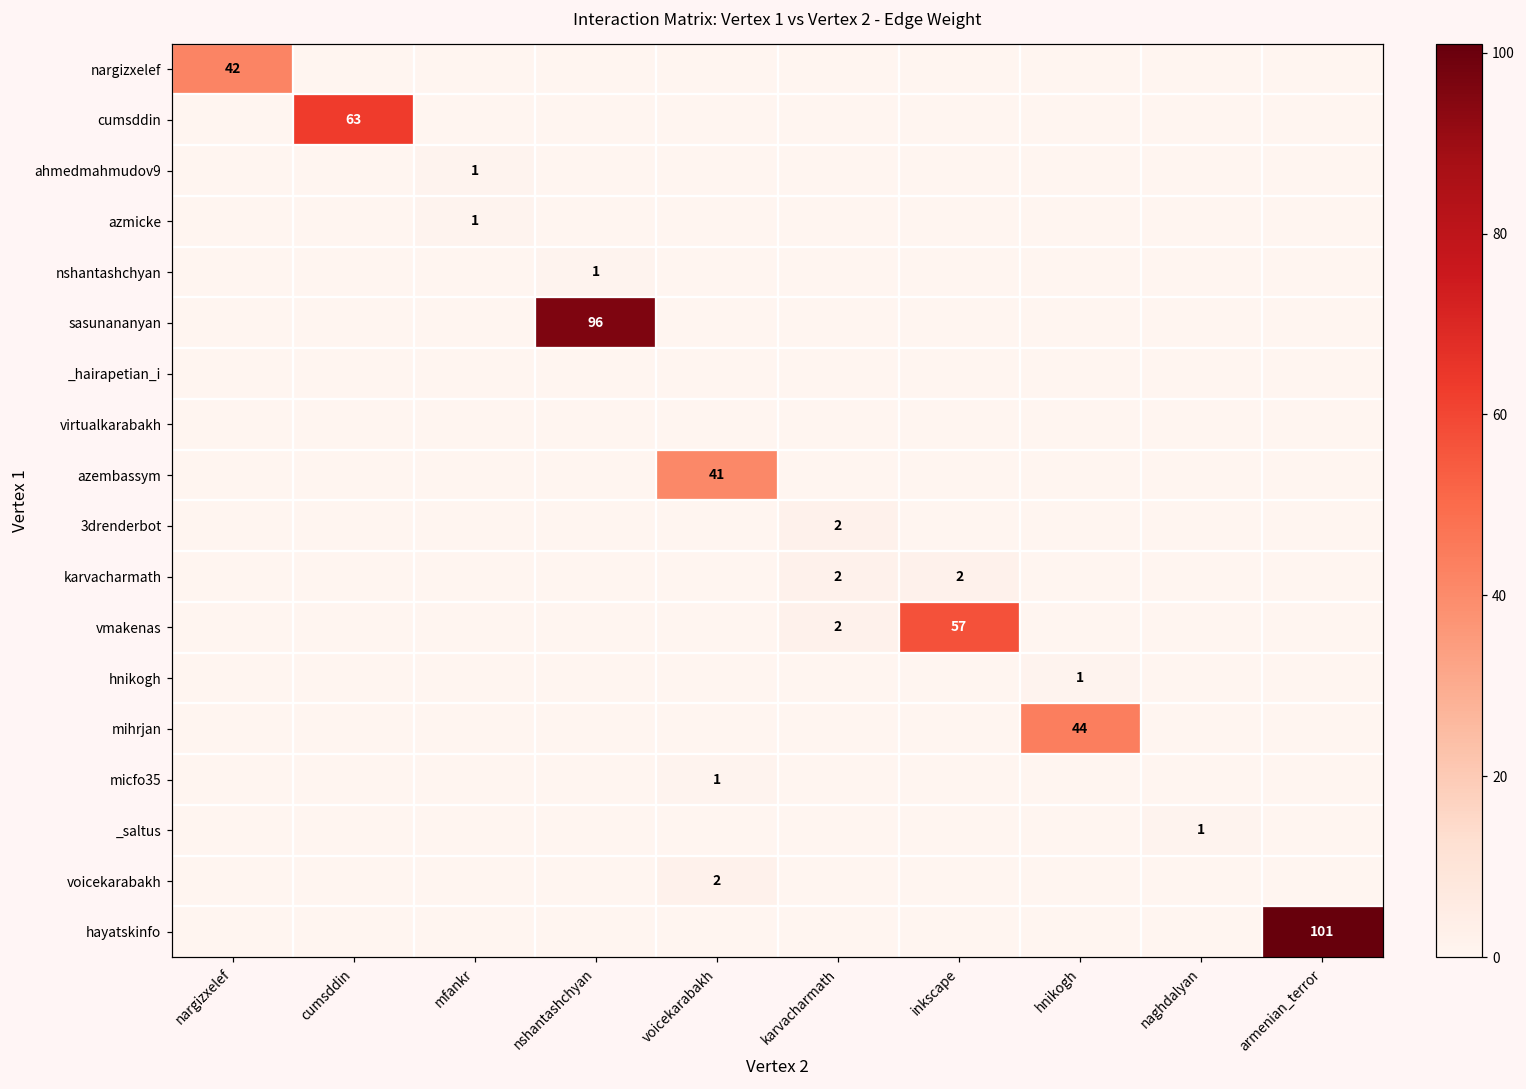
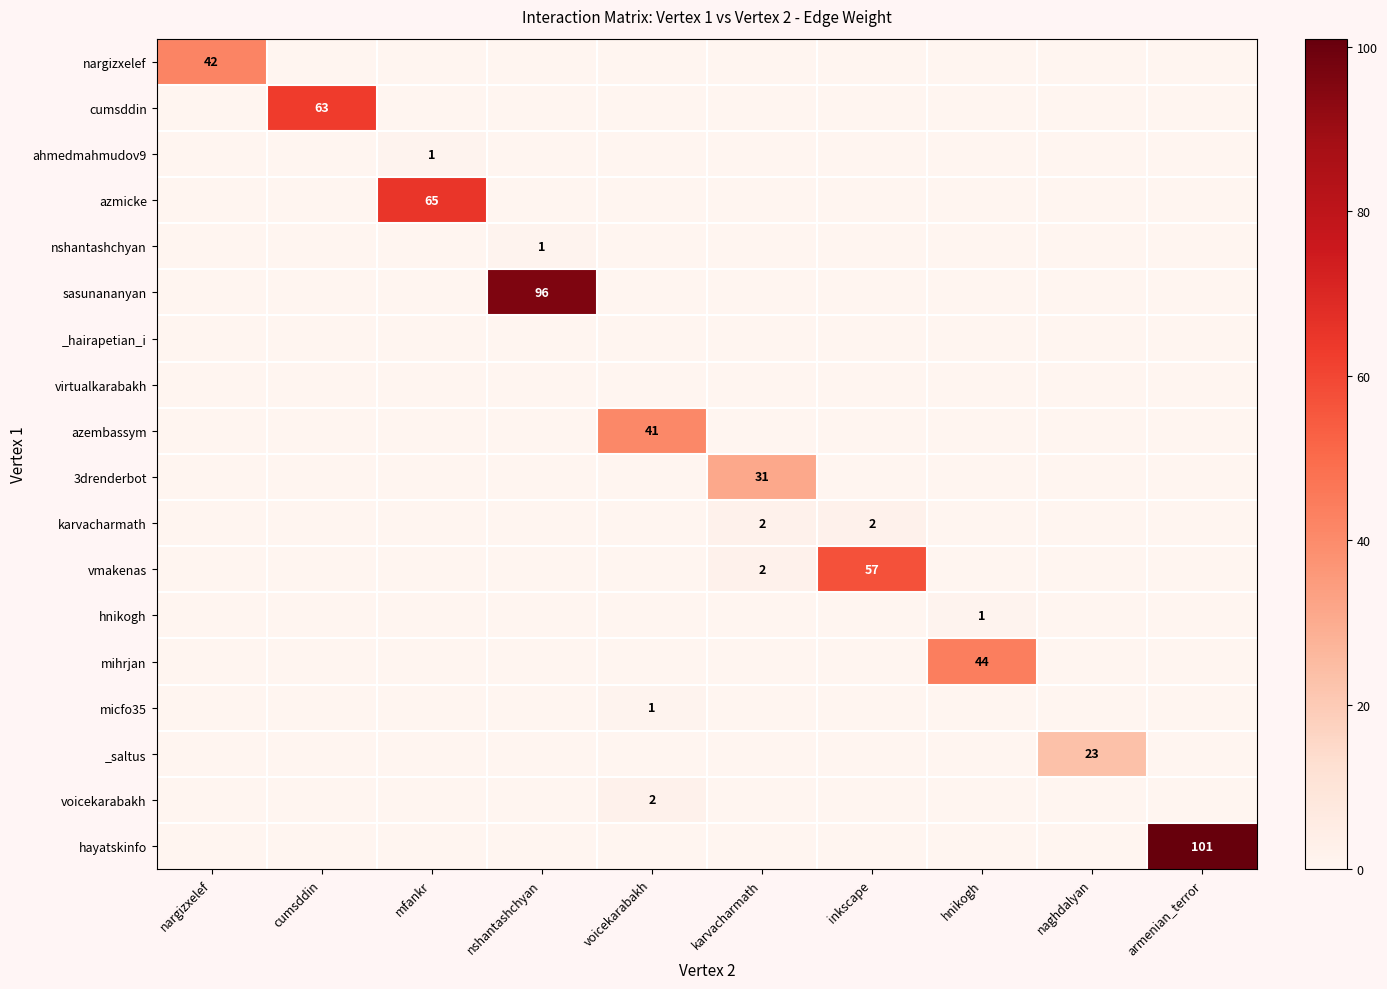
  {
    "nargizxelef": {
      "nargizxelef": 42
    },
    "cumsddin": {
      "cumsddin": 63
    },
    "ahmedmahmudov9": {
      "mfankr": 1
    },
    "azmicke": {
-     "mfankr": 1
+     "mfankr": 65
    },
    "nshantashchyan": {
      "nshantashchyan": 1
    },
    "sasunananyan": {
      "nshantashchyan": 96
    },
    "azembassym": {
      "voicekarabakh": 41
    },
    "3drenderbot": {
-     "karvacharmath": 2
+     "karvacharmath": 31
    },
    "karvacharmath": {
      "karvacharmath": 2,
      "inkscape": 2
    },
    "vmakenas": {
      "karvacharmath": 2,
      "inkscape": 57
    },
    "hnikogh": {
      "hnikogh": 1
    },
    "mihrjan": {
      "hnikogh": 44
    },
    "micfo35": {
      "voicekarabakh": 1
    },
    "_saltus": {
-     "naghdalyan": 1
+     "naghdalyan": 23
    },
    "voicekarabakh": {
      "voicekarabakh": 2
    },
    "hayatskinfo": {
      "armenian_terror": 101
    }
  }
